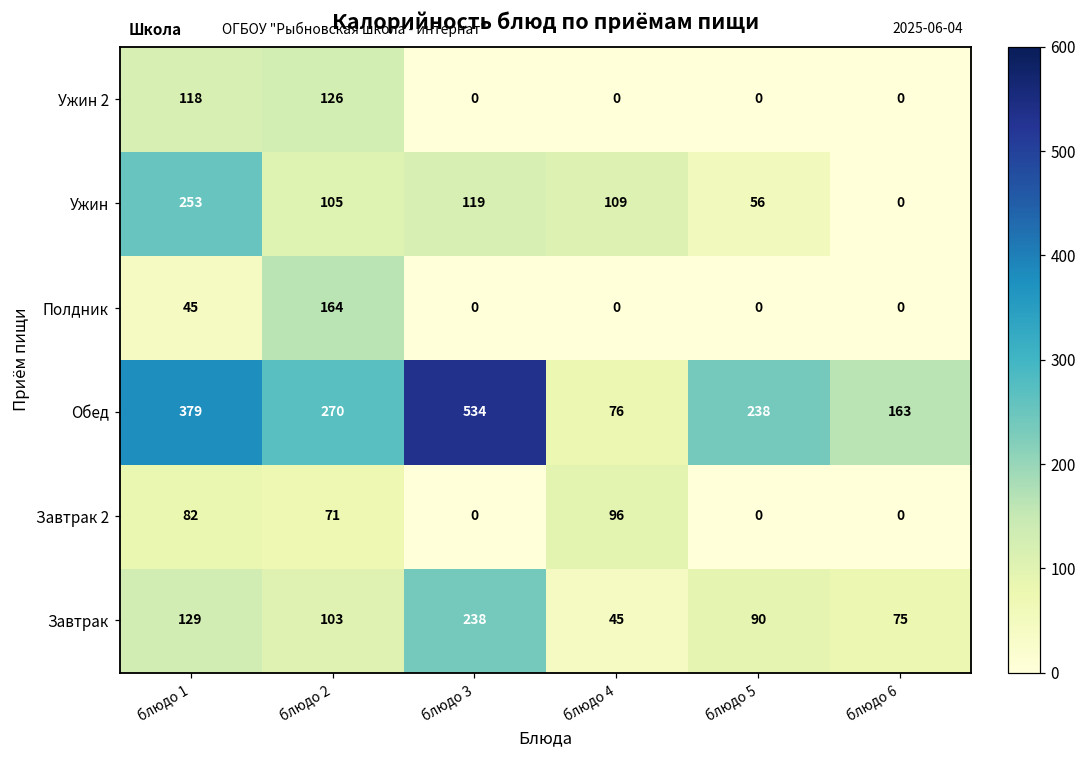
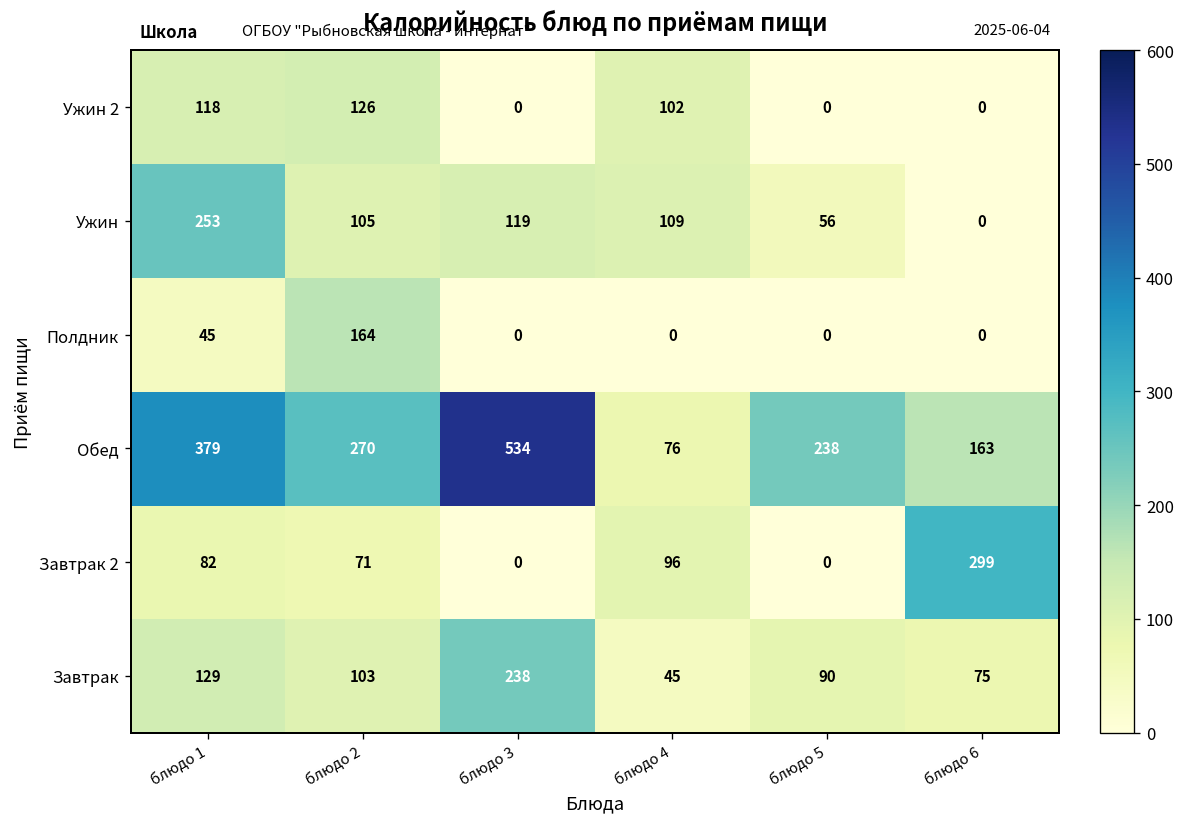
  {
    "Ужин 2": {
      "блюдо 1": 118,
      "блюдо 2": 126,
      "блюдо 3": 0,
-     "блюдо 4": 0,
+     "блюдо 4": 102,
      "блюдо 5": 0,
      "блюдо 6": 0
    },
    "Ужин": {
      "блюдо 1": 253,
      "блюдо 2": 105,
      "блюдо 3": 119,
      "блюдо 4": 109,
      "блюдо 5": 56,
      "блюдо 6": 0
    },
    "Полдник": {
      "блюдо 1": 45,
      "блюдо 2": 164,
      "блюдо 3": 0,
      "блюдо 4": 0,
      "блюдо 5": 0,
      "блюдо 6": 0
    },
    "Обед": {
      "блюдо 1": 379,
      "блюдо 2": 270,
      "блюдо 3": 534,
      "блюдо 4": 76,
      "блюдо 5": 238,
      "блюдо 6": 163
    },
    "Завтрак 2": {
      "блюдо 1": 82,
      "блюдо 2": 71,
      "блюдо 3": 0,
      "блюдо 4": 96,
      "блюдо 5": 0,
-     "блюдо 6": 0
+     "блюдо 6": 299
    },
    "Завтрак": {
      "блюдо 1": 129,
      "блюдо 2": 103,
      "блюдо 3": 238,
      "блюдо 4": 45,
      "блюдо 5": 90,
      "блюдо 6": 75
    }
  }
